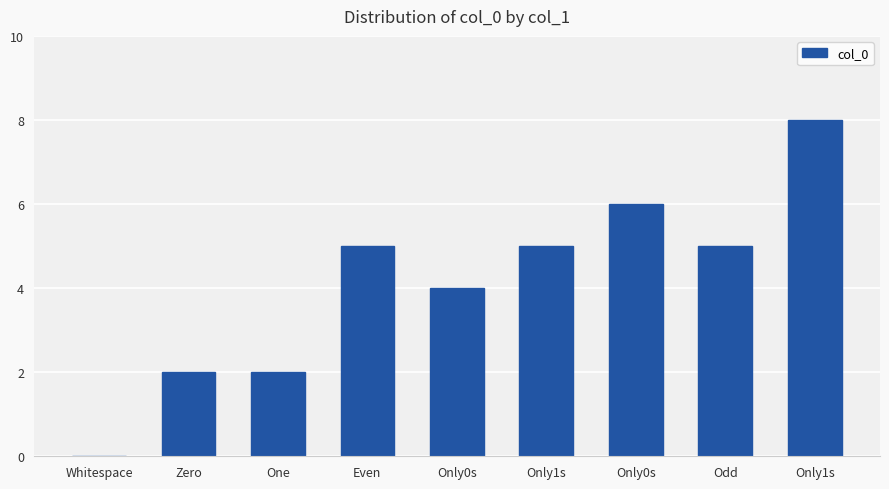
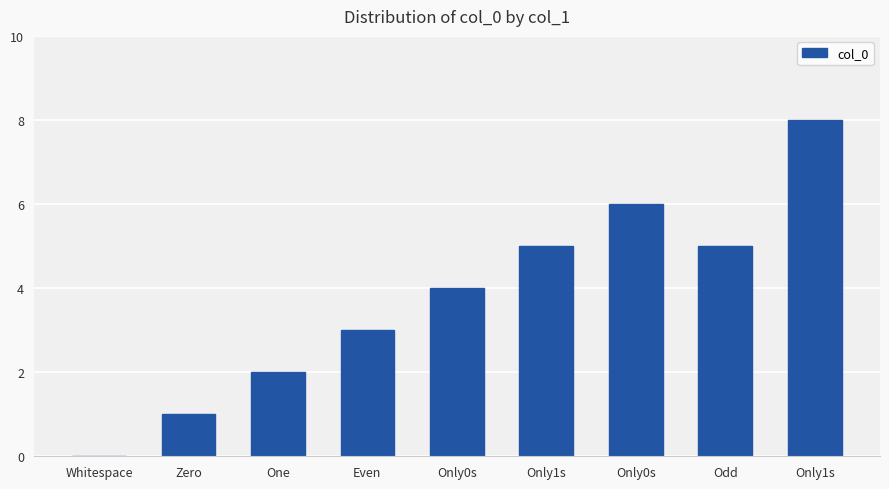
  {
    "Whitespace": 0,
-   "Zero": 2,
+   "Zero": 1,
    "One": 2,
-   "Even": 5,
+   "Even": 3,
    "Odd": 5
  }
